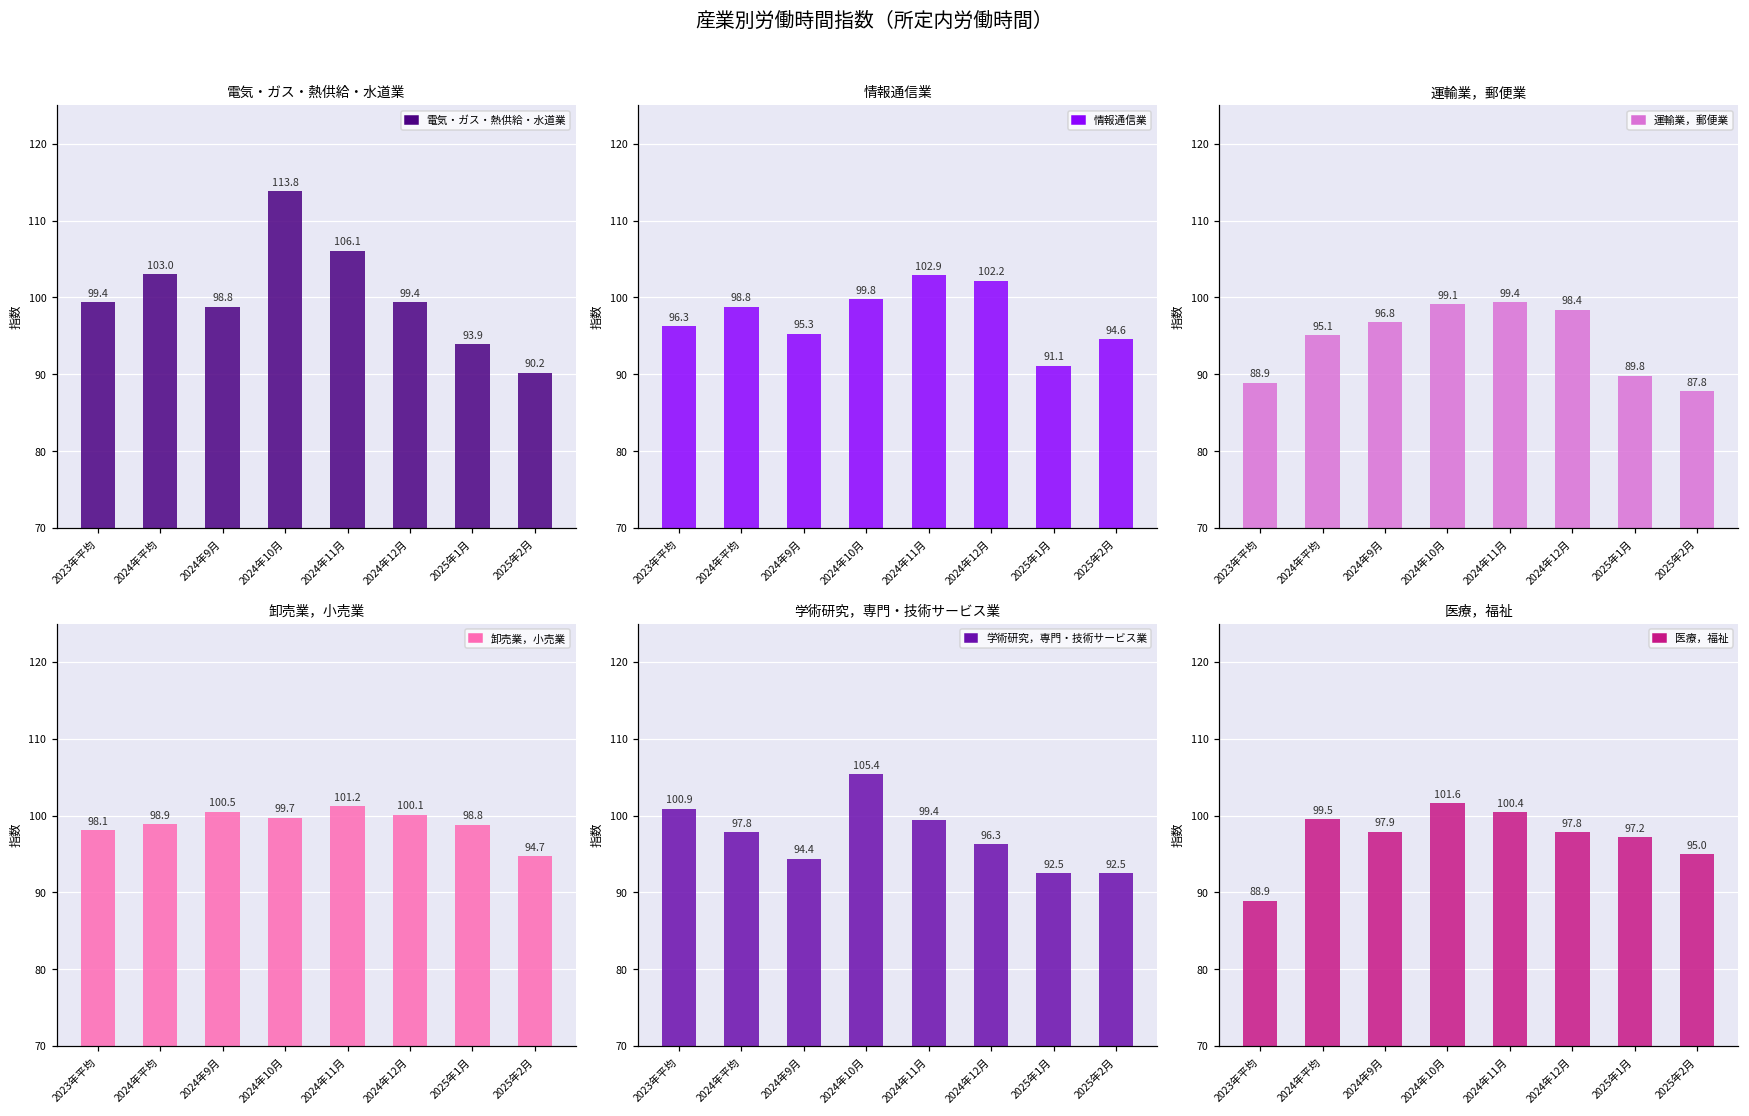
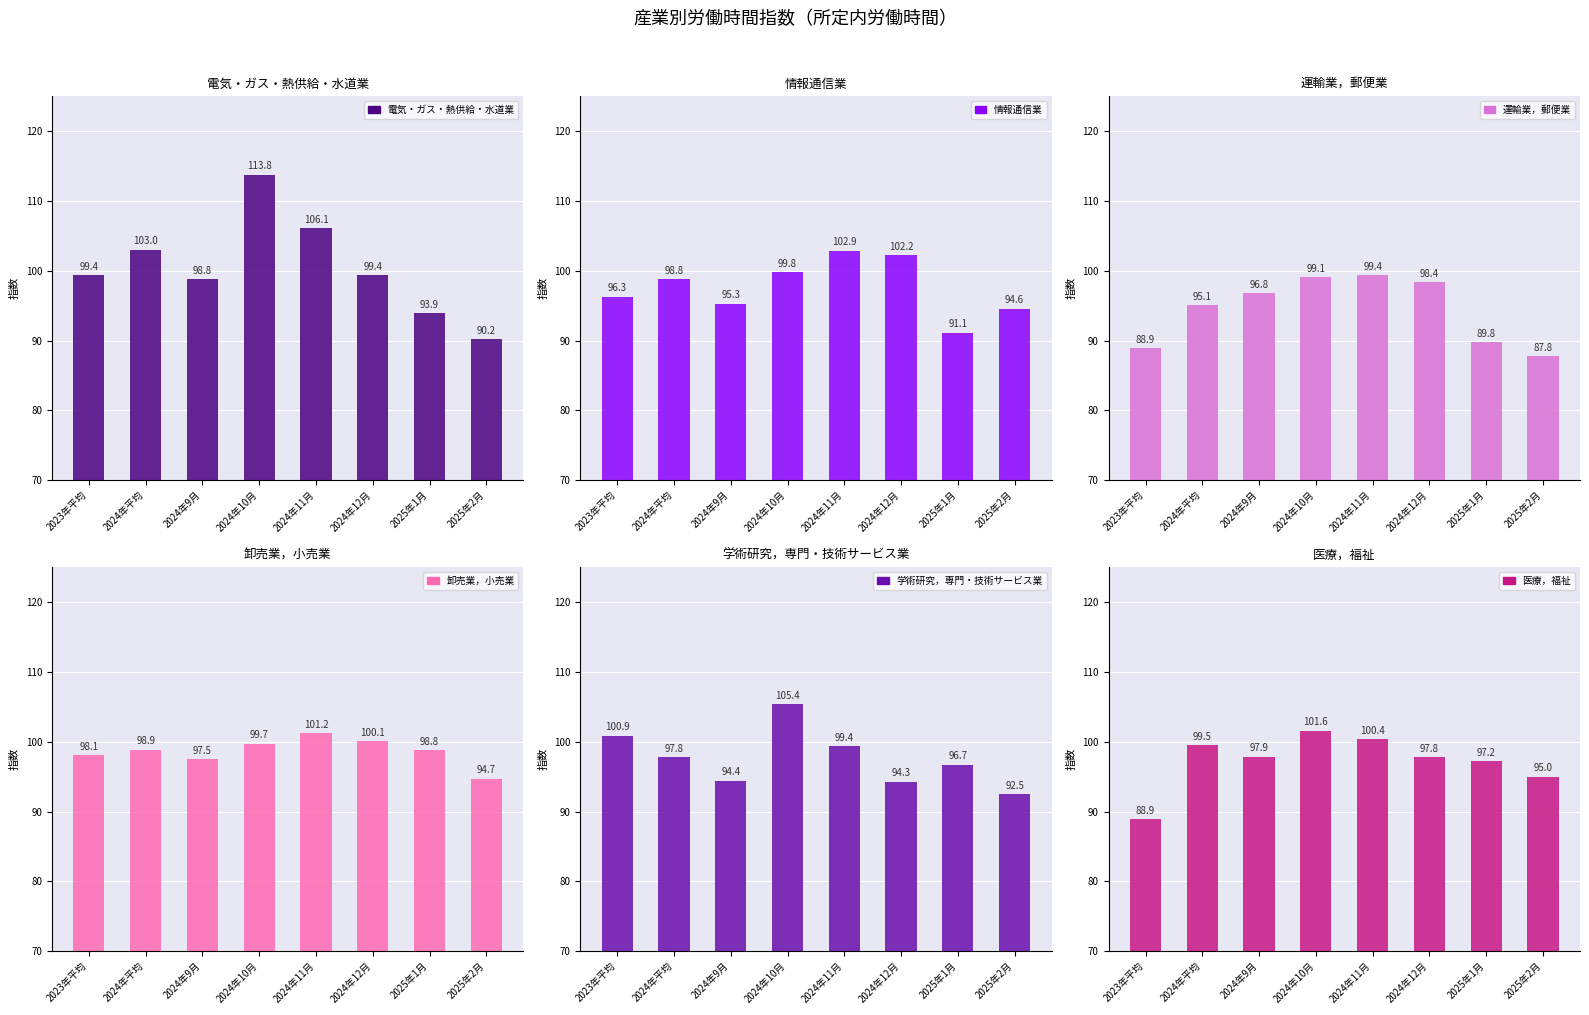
  {
    "電気・ガス・熱供給・水道業": {
      "2023年平均": 99.4,
      "2024年平均": 103.0,
      "2024年9月": 98.8,
      "2024年10月": 113.8,
      "2024年11月": 106.1,
      "2024年12月": 99.4,
      "2025年1月": 93.9,
      "2025年2月": 90.2
    },
    "情報通信業": {
      "2023年平均": 96.3,
      "2024年平均": 98.8,
      "2024年9月": 95.3,
      "2024年10月": 99.8,
      "2024年11月": 102.9,
      "2024年12月": 102.2,
      "2025年1月": 91.1,
      "2025年2月": 94.6
    },
    "運輸業，郵便業": {
      "2023年平均": 88.9,
      "2024年平均": 95.1,
      "2024年9月": 96.8,
      "2024年10月": 99.1,
      "2024年11月": 99.4,
      "2024年12月": 98.4,
      "2025年1月": 89.8,
      "2025年2月": 87.8
    },
    "卸売業，小売業": {
      "2023年平均": 98.1,
      "2024年平均": 98.9,
-     "2024年9月": 100.5,
+     "2024年9月": 97.5,
      "2024年10月": 99.7,
      "2024年11月": 101.2,
      "2024年12月": 100.1,
      "2025年1月": 98.8,
      "2025年2月": 94.7
    },
    "学術研究，専門・技術サービス業": {
      "2023年平均": 100.9,
      "2024年平均": 97.8,
      "2024年9月": 94.4,
      "2024年10月": 105.4,
      "2024年11月": 99.4,
-     "2024年12月": 96.3,
-     "2025年1月": 92.5,
+     "2024年12月": 94.3,
+     "2025年1月": 96.7,
      "2025年2月": 92.5
    },
    "医療，福祉": {
      "2023年平均": 88.9,
      "2024年平均": 99.5,
      "2024年9月": 97.9,
      "2024年10月": 101.6,
      "2024年11月": 100.4,
      "2024年12月": 97.8,
      "2025年1月": 97.2,
      "2025年2月": 95.0
    }
  }
